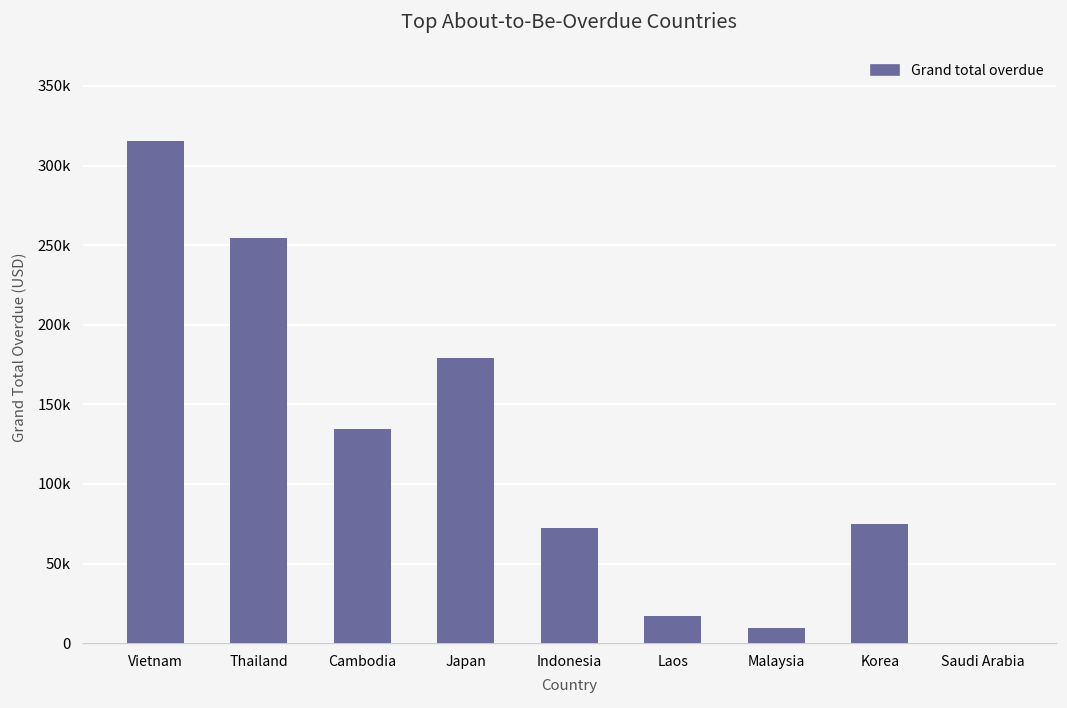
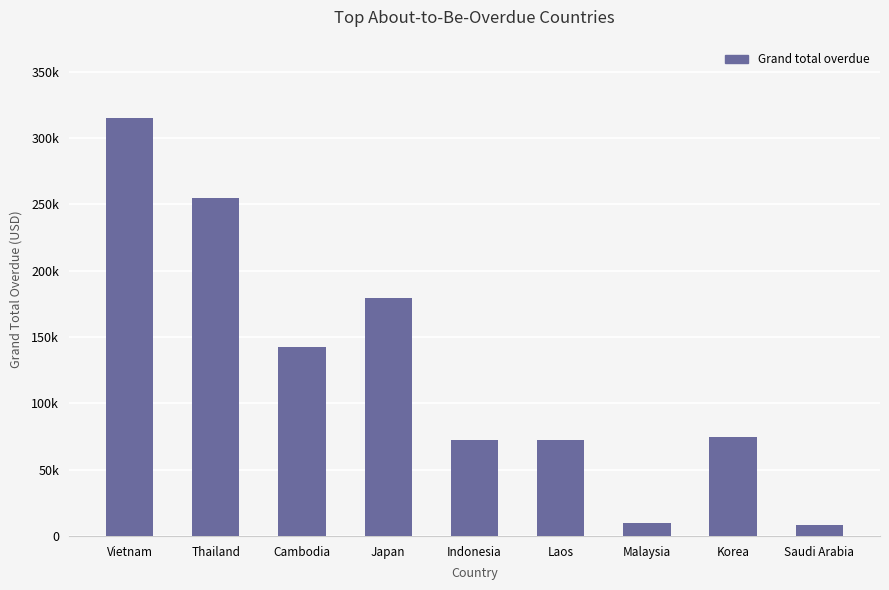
  {
    "Vietnam": 315000,
    "Thailand": 255000,
-   "Cambodia": 135000,
+   "Cambodia": 143000,
    "Japan": 179000,
    "Indonesia": 72000,
-   "Laos": 17000,
+   "Laos": 73000,
    "Malaysia": 10000,
    "Korea": 75000,
-   "Saudi Arabia": 0
+   "Saudi Arabia": 8000
  }
